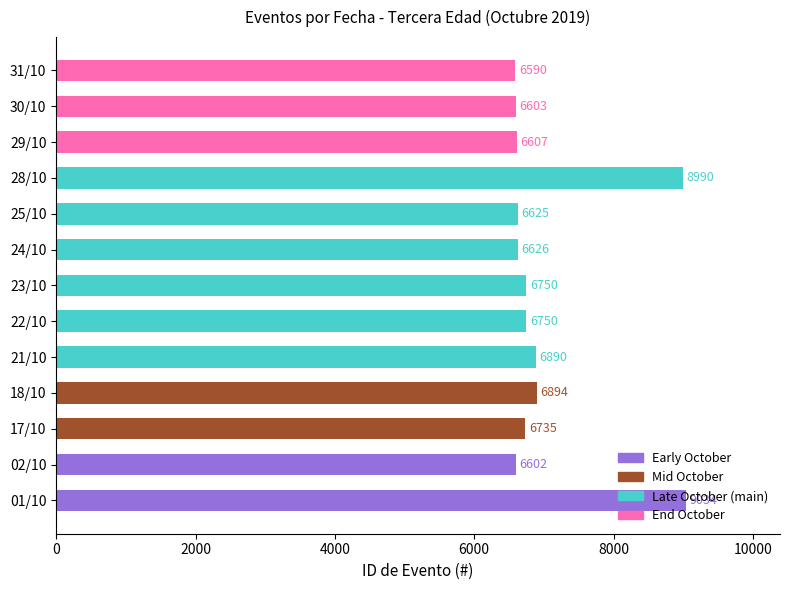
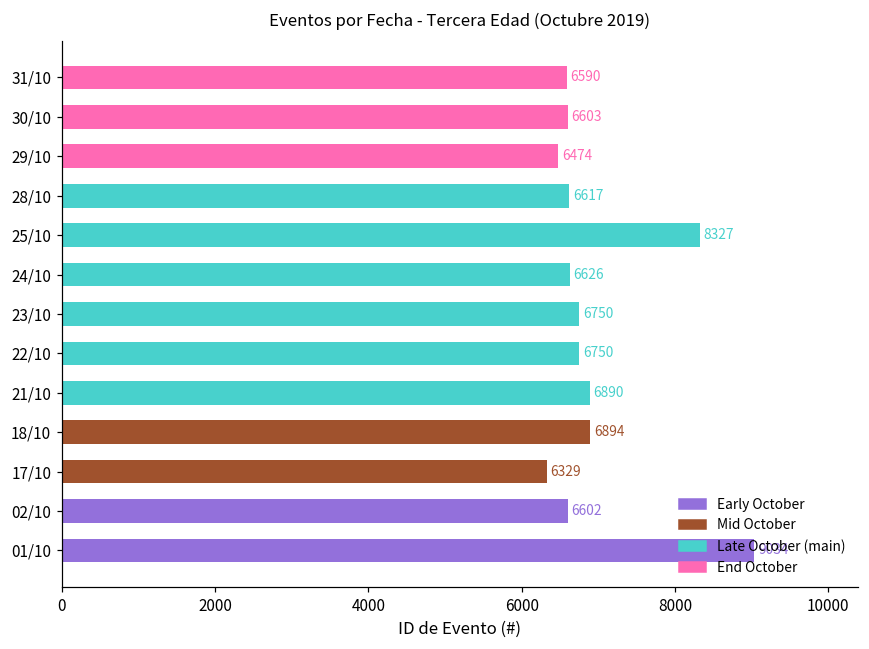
  {
    "31/10": 6590,
    "30/10": 6603,
-   "29/10": 6607,
-   "28/10": 8990,
-   "25/10": 6625,
+   "29/10": 6474,
+   "28/10": 6617,
+   "25/10": 8327,
    "24/10": 6626,
    "23/10": 6750,
    "22/10": 6750,
    "21/10": 6890,
    "18/10": 6894,
-   "17/10": 6735,
+   "17/10": 6329,
    "02/10": 6602,
    "01/10": 9034
  }
